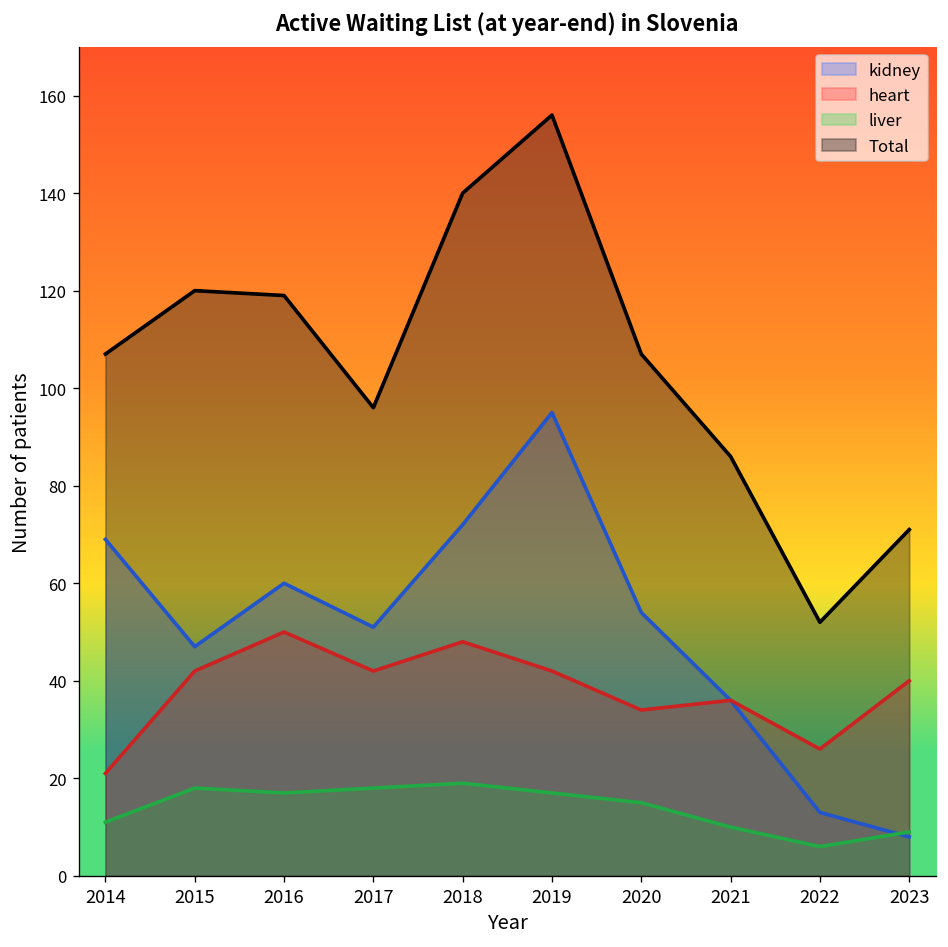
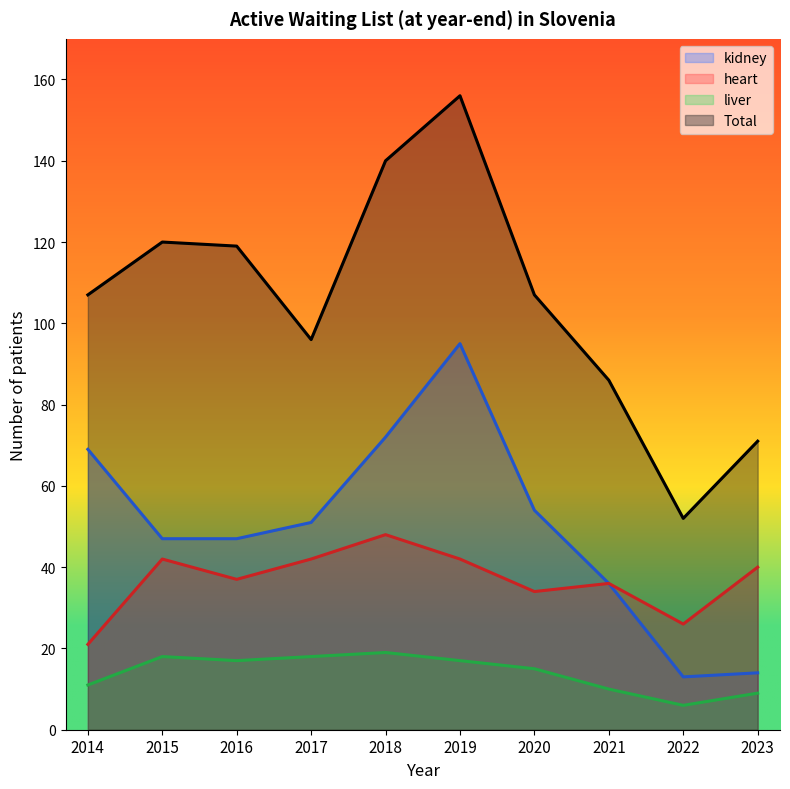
  {
    "kidney": {
      "2014": 69,
      "2015": 47,
-     "2016": 60,
+     "2016": 47,
      "2017": 51,
      "2018": 72,
      "2019": 95,
      "2020": 54,
      "2022": 13,
-     "2023": 8
+     "2023": 14
    },
    "heart": {
      "2014": 21,
      "2015": 42,
-     "2016": 50,
+     "2016": 37,
      "2017": 42,
      "2018": 48,
      "2019": 42,
      "2020": 34,
      "2022": 26,
      "2023": 40
    },
    "liver": {
      "2014": 11,
      "2015": 18,
      "2016": 17,
      "2017": 18,
      "2018": 19,
      "2019": 17,
      "2020": 15,
      "2021": 10,
      "2022": 6,
      "2023": 9
    },
    "Total": {
      "2014": 107,
      "2015": 120,
      "2016": 119,
      "2017": 96,
      "2018": 140,
      "2019": 156,
      "2020": 107,
      "2021": 86,
      "2022": 52,
      "2023": 71
    }
  }
